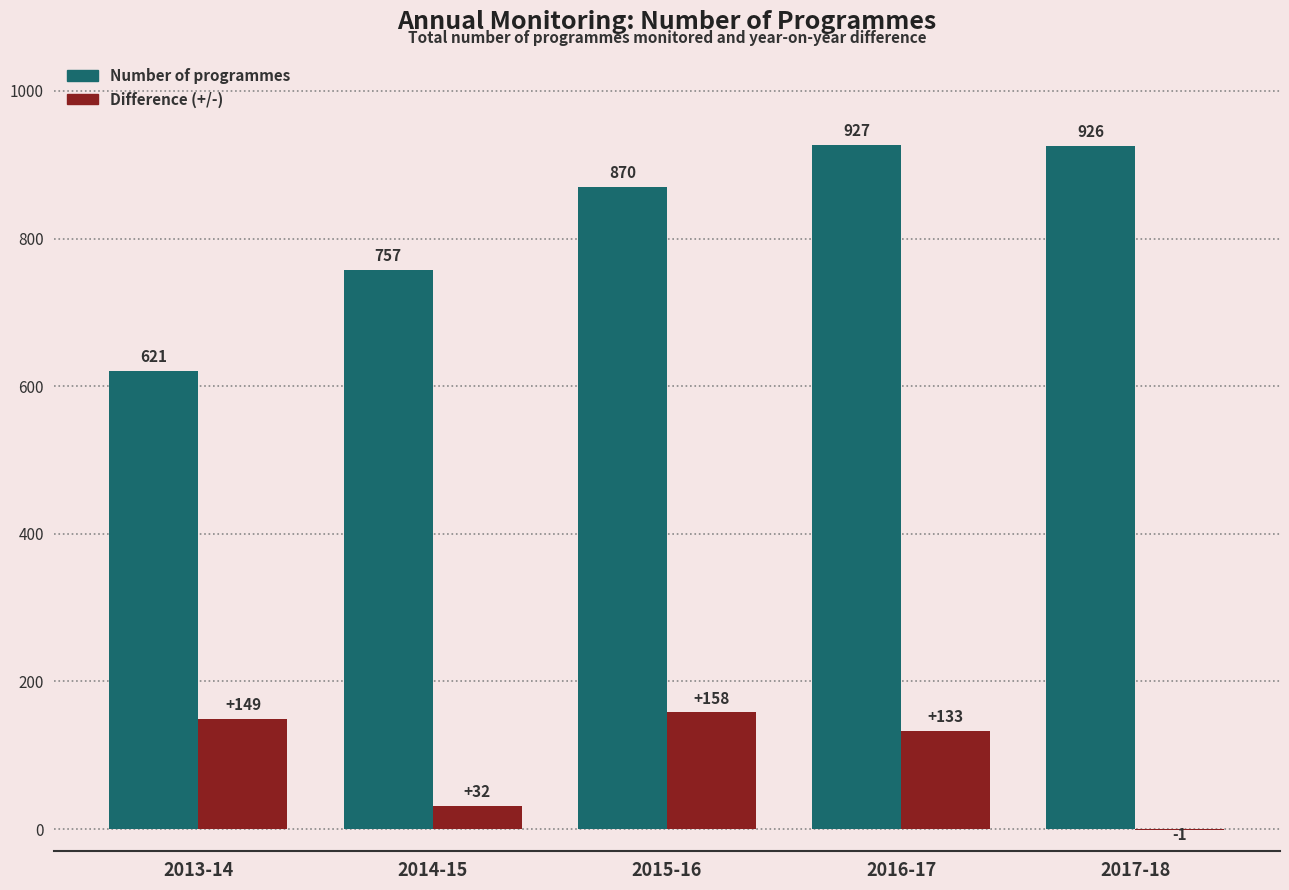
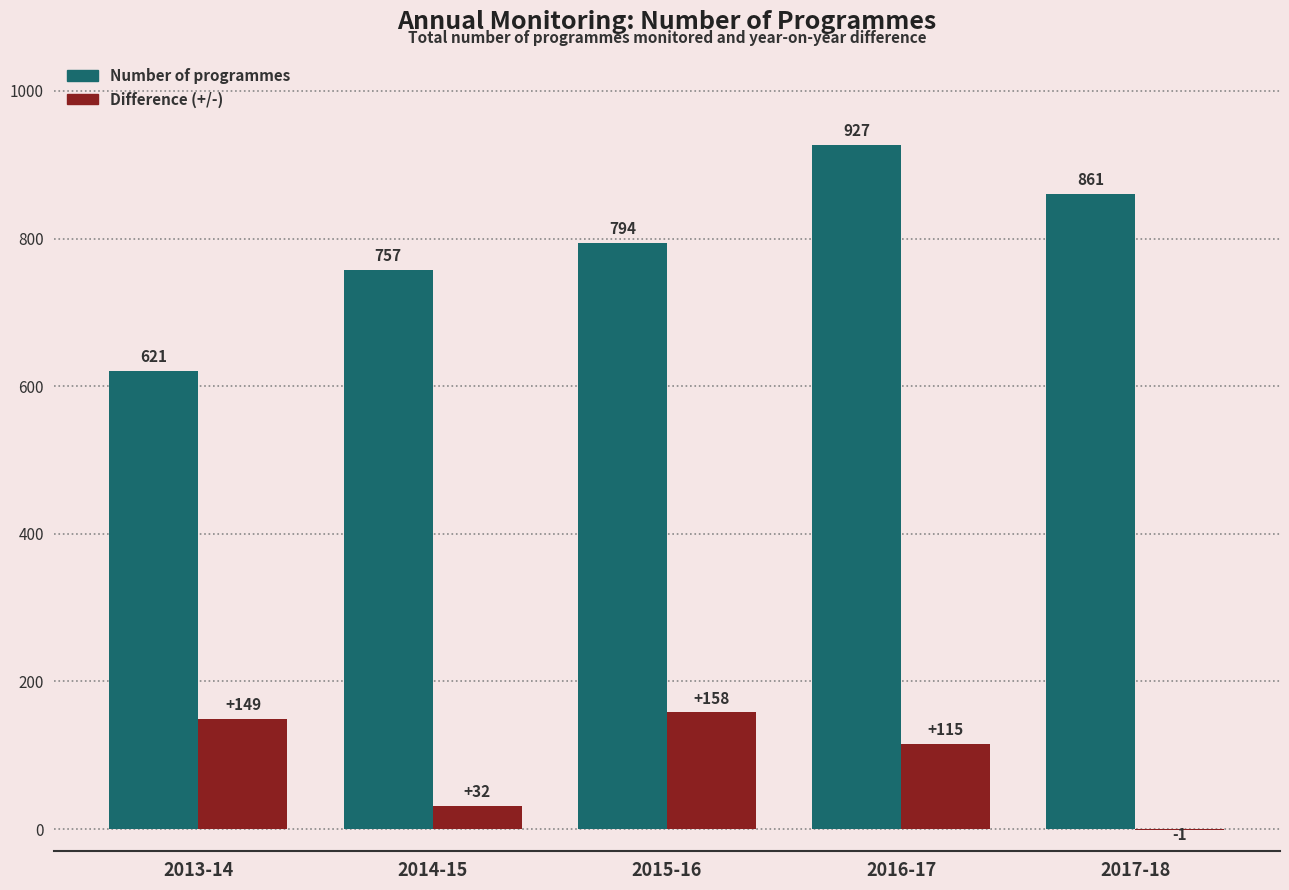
  {
    "Number of programmes": {
      "2013-14": "621",
      "2014-15": "757",
-     "2015-16": "870",
+     "2015-16": "794",
      "2016-17": "927",
-     "2017-18": "926"
+     "2017-18": "861"
    },
    "Difference (+/-)": {
      "2013-14": "+149",
      "2014-15": "+32",
      "2015-16": "+158",
-     "2016-17": "+133",
+     "2016-17": "+115",
      "2017-18": "-1"
    }
  }
